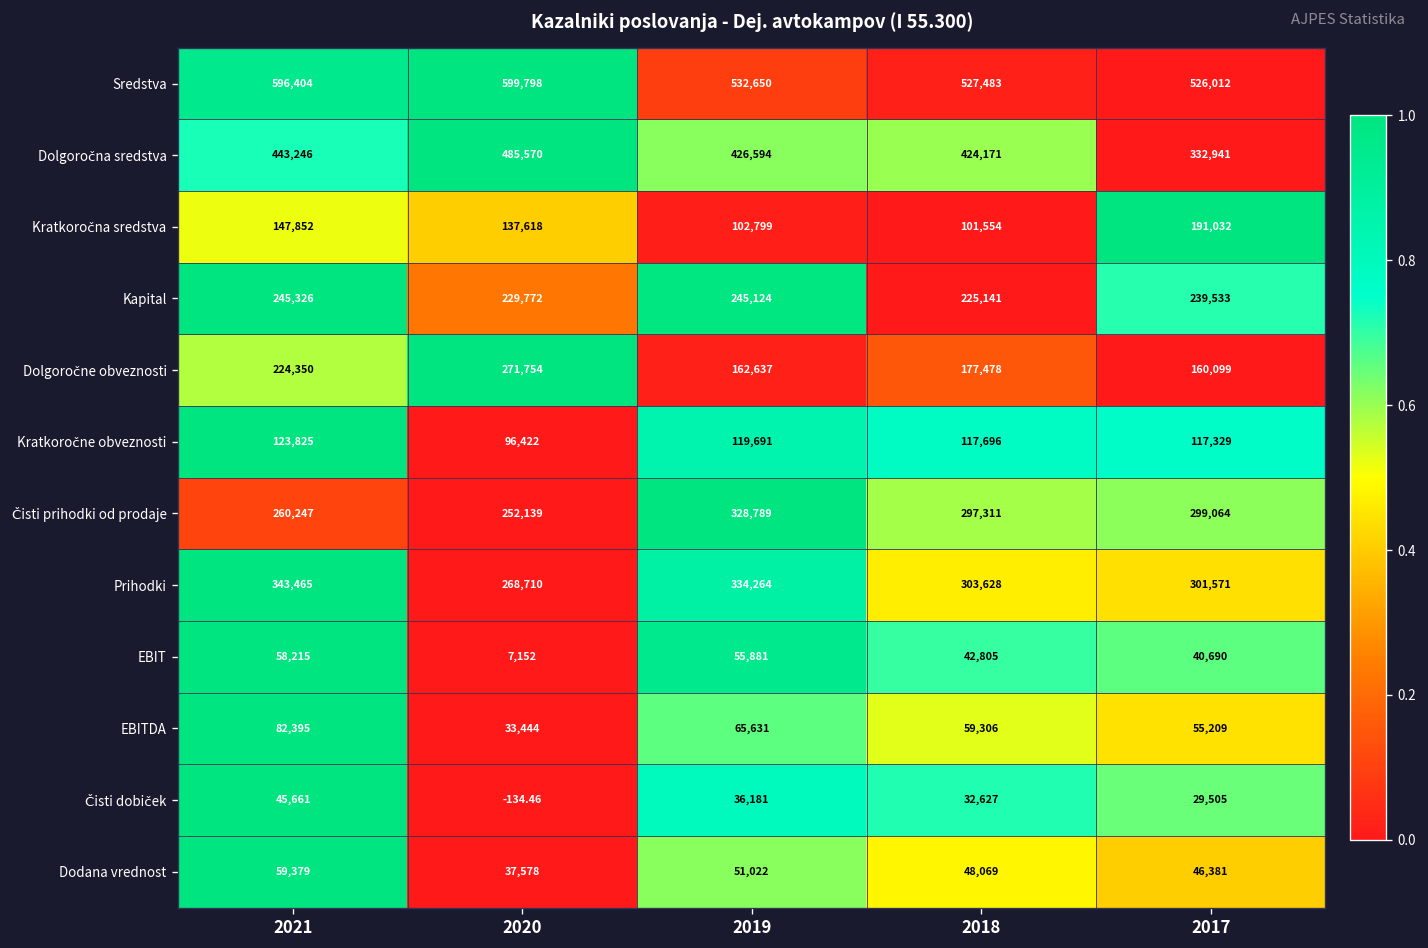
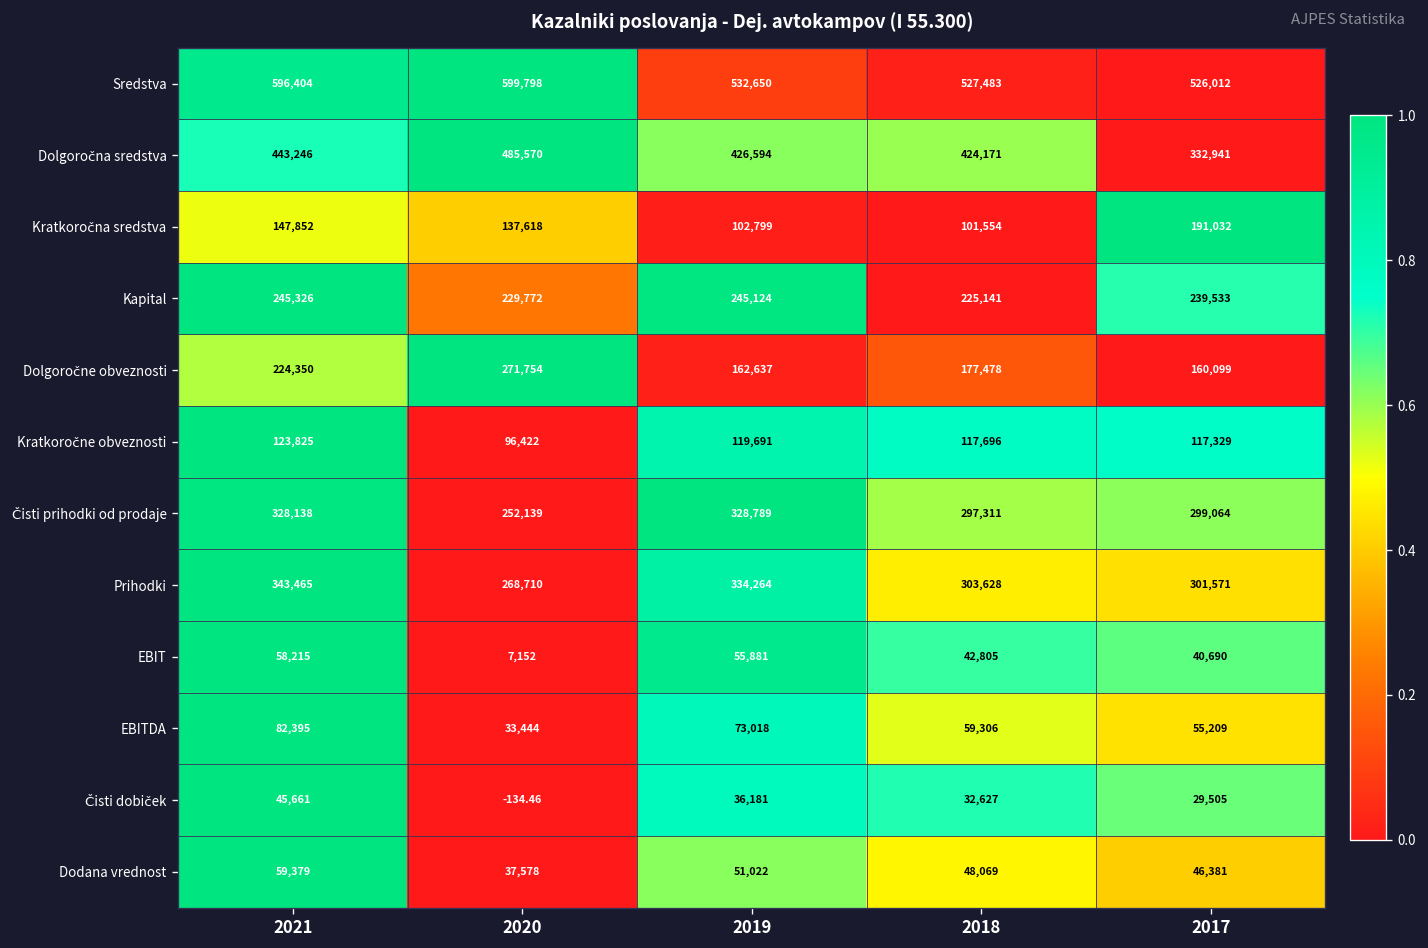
  {
    "Sredstva": {
      "2021": "596,404",
      "2020": "599,798",
      "2019": "532,650",
      "2018": "527,483",
      "2017": "526,012"
    },
    "Dolgoročna sredstva": {
      "2021": "443,246",
      "2020": "485,570",
      "2019": "426,594",
      "2018": "424,171",
      "2017": "332,941"
    },
    "Kratkoročna sredstva": {
      "2021": "147,852",
      "2020": "137,618",
      "2019": "102,799",
      "2018": "101,554",
      "2017": "191,032"
    },
    "Kapital": {
      "2021": "245,326",
      "2020": "229,772",
      "2019": "245,124",
      "2018": "225,141",
      "2017": "239,533"
    },
    "Dolgoročne obveznosti": {
      "2021": "224,350",
      "2020": "271,754",
      "2019": "162,637",
      "2018": "177,478",
      "2017": "160,099"
    },
    "Kratkoročne obveznosti": {
      "2021": "123,825",
      "2020": "96,422",
      "2019": "119,691",
      "2018": "117,696",
      "2017": "117,329"
    },
    "Čisti prihodki od prodaje": {
-     "2021": "260,247",
+     "2021": "328,138",
      "2020": "252,139",
      "2019": "328,789",
      "2018": "297,311",
      "2017": "299,064"
    },
    "Prihodki": {
      "2021": "343,465",
      "2020": "268,710",
      "2019": "334,264",
      "2018": "303,628",
      "2017": "301,571"
    },
    "EBIT": {
      "2021": "58,215",
      "2020": "7,152",
      "2019": "55,881",
      "2018": "42,805",
      "2017": "40,690"
    },
    "EBITDA": {
      "2021": "82,395",
      "2020": "33,444",
-     "2019": "65,631",
+     "2019": "73,018",
      "2018": "59,306",
      "2017": "55,209"
    },
    "Čisti dobiček": {
      "2021": "45,661",
      "2020": "-134.46",
      "2019": "36,181",
      "2018": "32,627",
      "2017": "29,505"
    },
    "Dodana vrednost": {
      "2021": "59,379",
      "2020": "37,578",
      "2019": "51,022",
      "2018": "48,069",
      "2017": "46,381"
    }
  }
